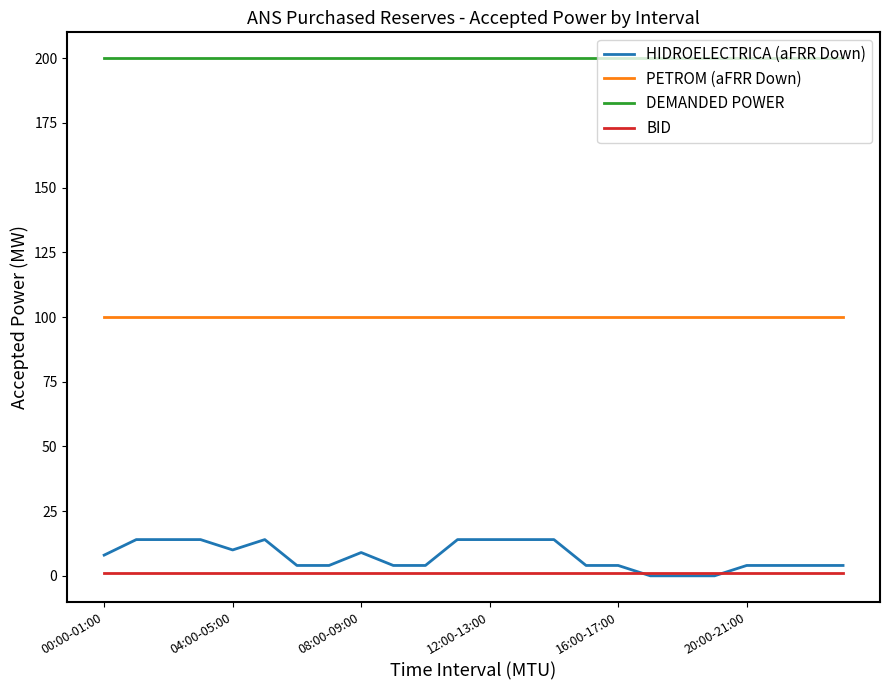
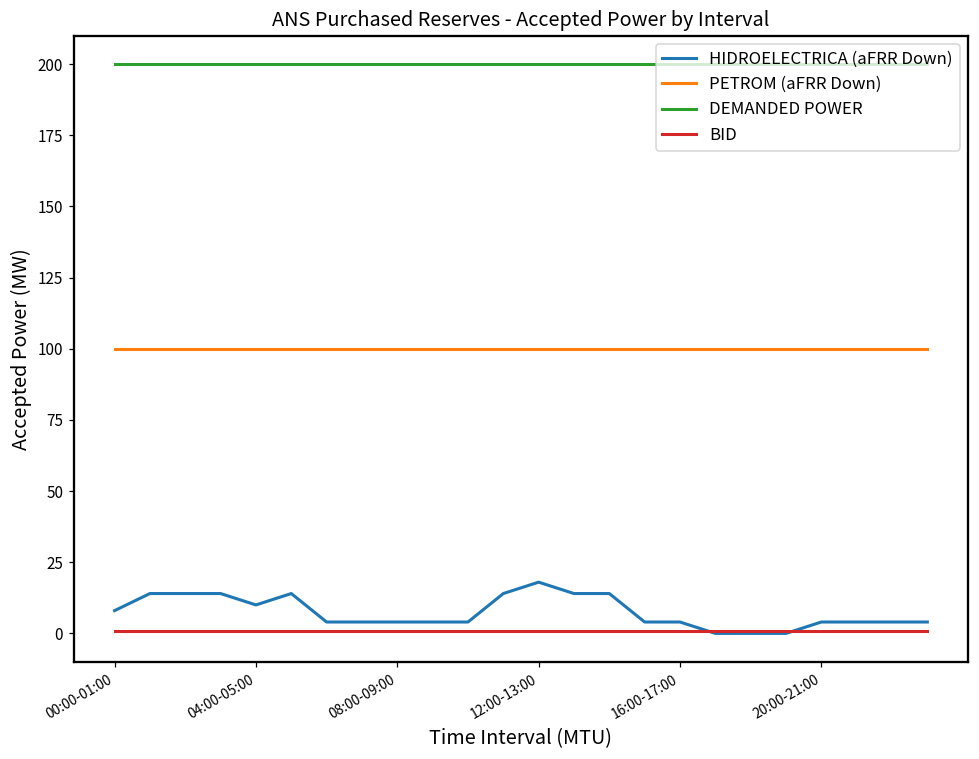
  {
    "HIDROELECTRICA (aFRR Down)": {
      "00:00-01:00": 8,
      "04:00-05:00": 10,
-     "08:00-09:00": 9,
-     "12:00-13:00": 14,
+     "08:00-09:00": 4,
+     "12:00-13:00": 18,
      "16:00-17:00": 4,
      "20:00-21:00": 4
    },
    "PETROM (aFRR Down)": {
      "00:00-01:00": 100,
      "04:00-05:00": 100,
      "08:00-09:00": 100,
      "12:00-13:00": 100,
      "16:00-17:00": 100,
      "20:00-21:00": 100
    },
    "DEMANDED POWER": {
      "00:00-01:00": 200,
      "04:00-05:00": 200,
      "08:00-09:00": 200,
      "12:00-13:00": 200
    },
    "BID": {
      "00:00-01:00": 1,
      "04:00-05:00": 1,
      "08:00-09:00": 1,
      "12:00-13:00": 1,
      "16:00-17:00": 1,
      "20:00-21:00": 1
    }
  }
